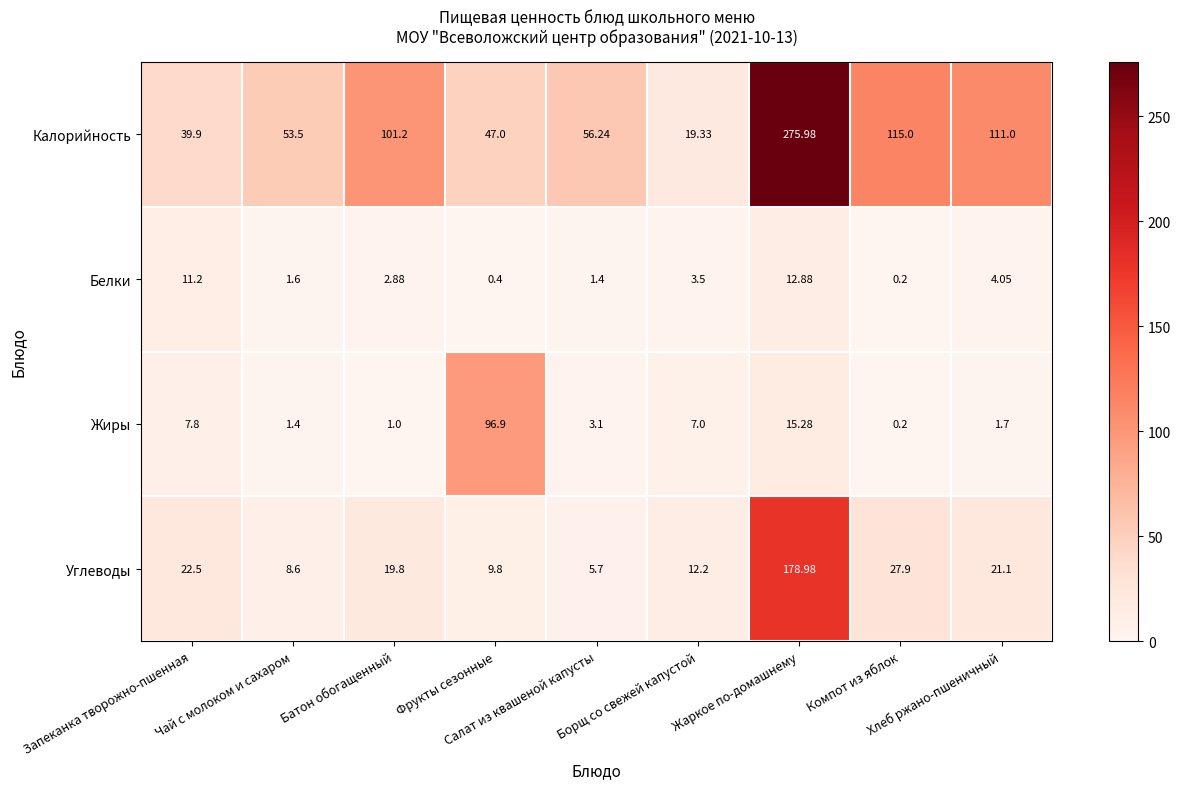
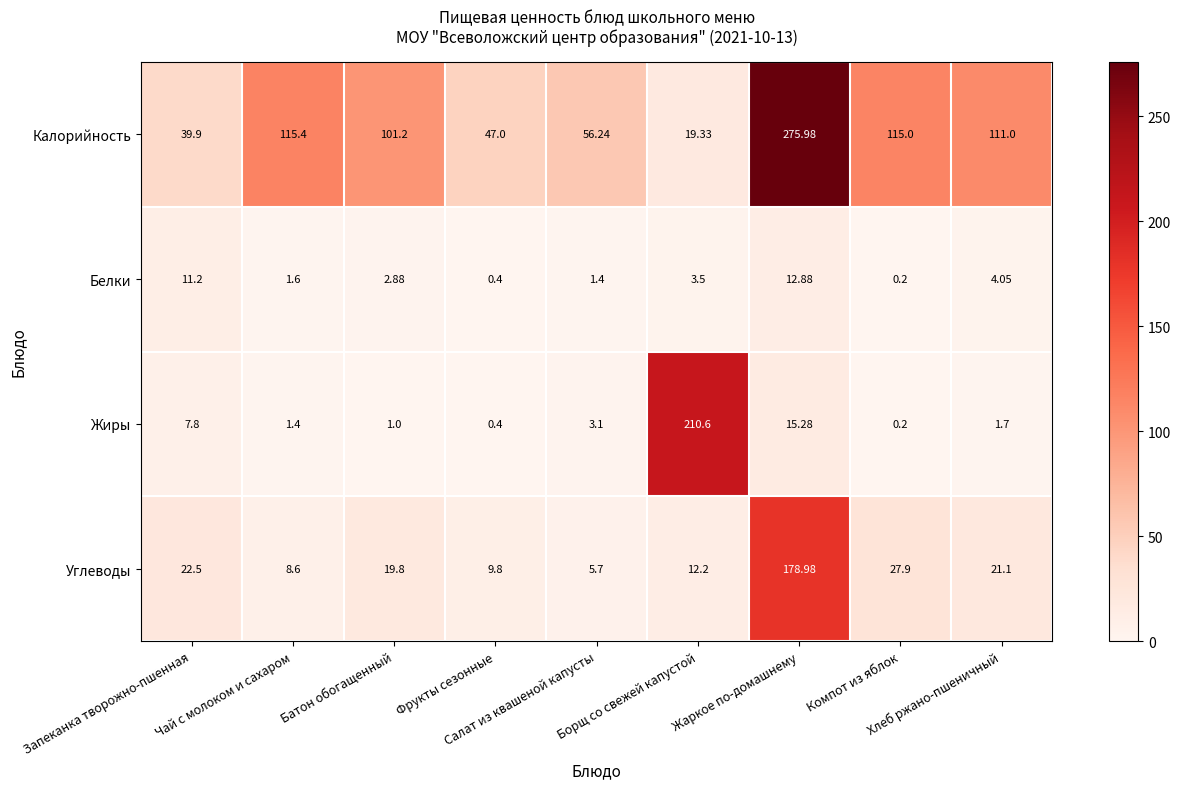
  {
    "Калорийность": {
      "Запеканка творожно-пшенная": 39.9,
-     "Чай с молоком и сахаром": 53.5,
+     "Чай с молоком и сахаром": 115.4,
      "Батон обогащенный": 101.2,
      "Фрукты сезонные": 47.0,
      "Салат из квашеной капусты": 56.24,
      "Борщ со свежей капустой": 19.33,
      "Жаркое по-домашнему": 275.98,
      "Компот из яблок": 115.0,
      "Хлеб ржано-пшеничный": 111.0
    },
    "Белки": {
      "Запеканка творожно-пшенная": 11.2,
      "Чай с молоком и сахаром": 1.6,
      "Батон обогащенный": 2.88,
      "Фрукты сезонные": 0.4,
      "Салат из квашеной капусты": 1.4,
      "Борщ со свежей капустой": 3.5,
      "Жаркое по-домашнему": 12.88,
      "Компот из яблок": 0.2,
      "Хлеб ржано-пшеничный": 4.05
    },
    "Жиры": {
      "Запеканка творожно-пшенная": 7.8,
      "Чай с молоком и сахаром": 1.4,
      "Батон обогащенный": 1.0,
-     "Фрукты сезонные": 96.9,
+     "Фрукты сезонные": 0.4,
      "Салат из квашеной капусты": 3.1,
-     "Борщ со свежей капустой": 7.0,
+     "Борщ со свежей капустой": 210.6,
      "Жаркое по-домашнему": 15.28,
      "Компот из яблок": 0.2,
      "Хлеб ржано-пшеничный": 1.7
    },
    "Углеводы": {
      "Запеканка творожно-пшенная": 22.5,
      "Чай с молоком и сахаром": 8.6,
      "Батон обогащенный": 19.8,
      "Фрукты сезонные": 9.8,
      "Салат из квашеной капусты": 5.7,
      "Борщ со свежей капустой": 12.2,
      "Жаркое по-домашнему": 178.98,
      "Компот из яблок": 27.9,
      "Хлеб ржано-пшеничный": 21.1
    }
  }
